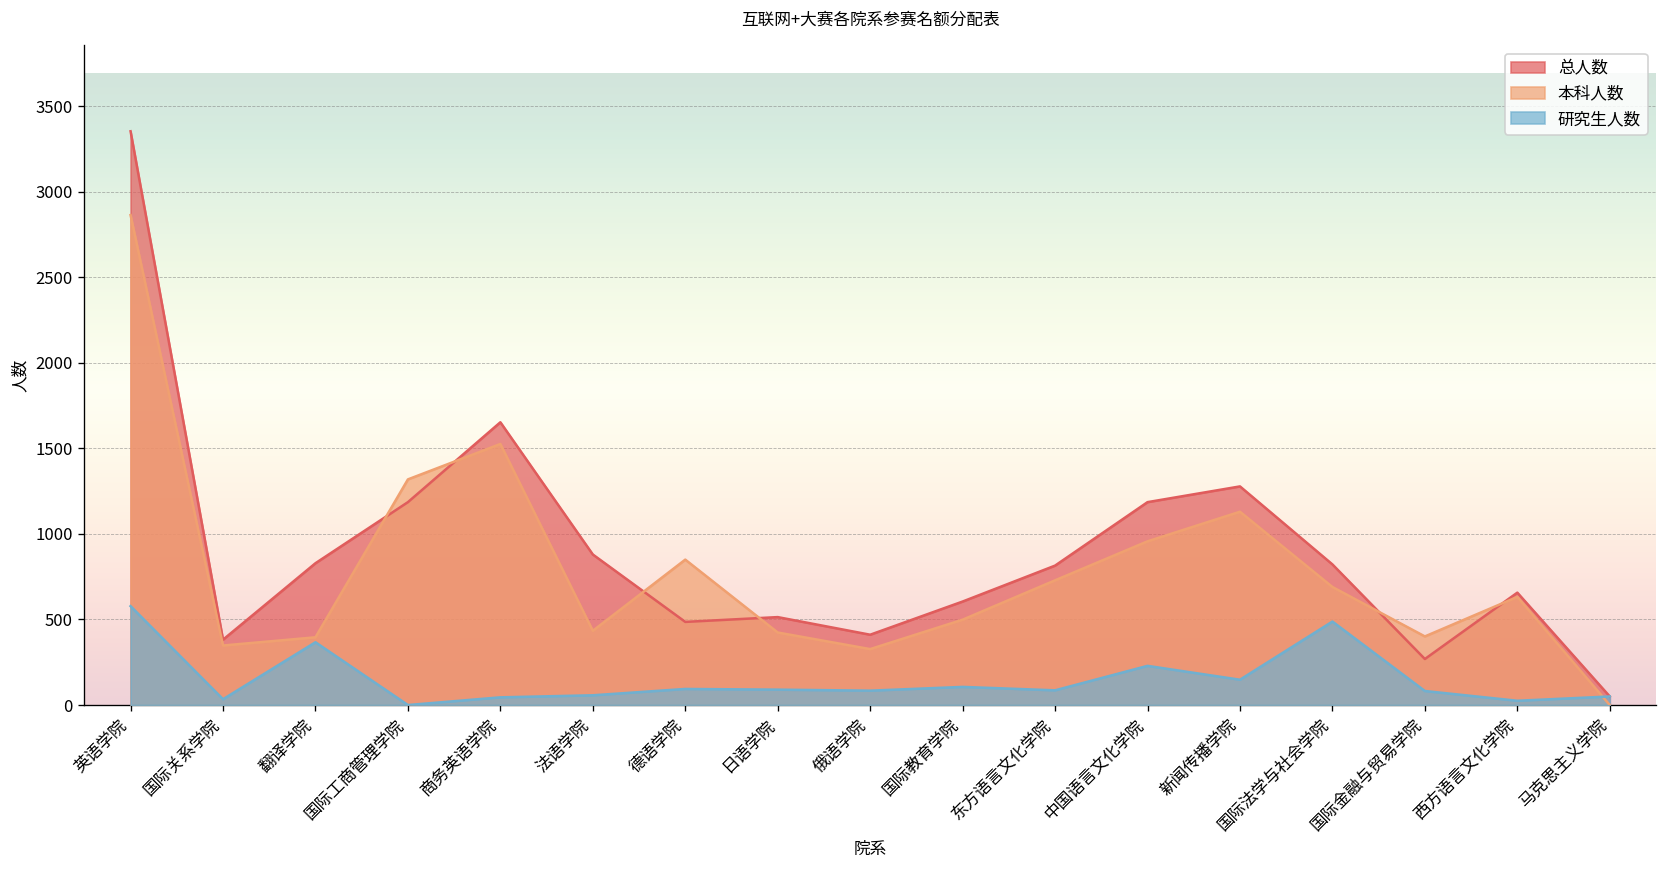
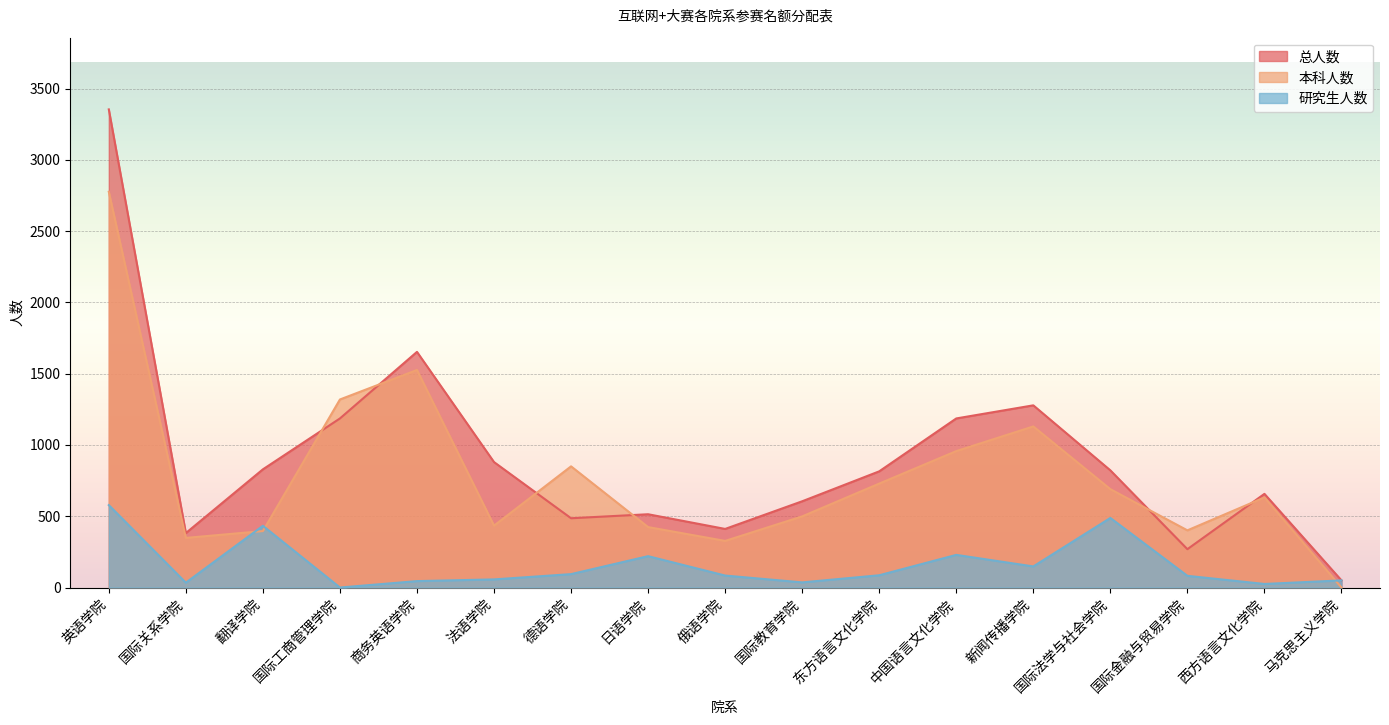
  {
    "总人数": {
      "英语学院": 3350,
      "国际关系学院": 380,
      "翻译学院": 830,
      "国际工商管理学院": 1190,
      "商务英语学院": 1650,
      "法语学院": 880,
      "德语学院": 490,
      "日语学院": 510,
      "俄语学院": 410,
      "国际教育学院": 610,
      "东方语言文化学院": 820,
      "中国语言文化学院": 1190,
      "新闻传播学院": 1280,
      "国际法学与社会学院": 820,
      "国际金融与贸易学院": 270,
      "西方语言文化学院": 660
    },
    "本科人数": {
-     "英语学院": 2860,
+     "英语学院": 2780,
      "国际关系学院": 350,
      "翻译学院": 400,
      "国际工商管理学院": 1320,
      "商务英语学院": 1530,
      "法语学院": 430,
      "德语学院": 850,
      "日语学院": 420,
      "俄语学院": 330,
      "国际教育学院": 500,
      "东方语言文化学院": 730,
      "中国语言文化学院": 960,
      "新闻传播学院": 1130,
      "国际法学与社会学院": 690,
      "国际金融与贸易学院": 400,
      "西方语言文化学院": 630,
      "马克思主义学院": 0
    },
    "研究生人数": {
      "英语学院": 580,
      "国际关系学院": 30,
-     "翻译学院": 370,
+     "翻译学院": 430,
      "国际工商管理学院": 0,
      "商务英语学院": 50,
      "法语学院": 60,
      "德语学院": 90,
-     "日语学院": 90,
+     "日语学院": 220,
      "俄语学院": 80,
-     "国际教育学院": 110,
+     "国际教育学院": 40,
      "东方语言文化学院": 90,
      "中国语言文化学院": 230,
      "新闻传播学院": 150,
      "国际法学与社会学院": 490,
      "国际金融与贸易学院": 80,
      "西方语言文化学院": 30
    }
  }
